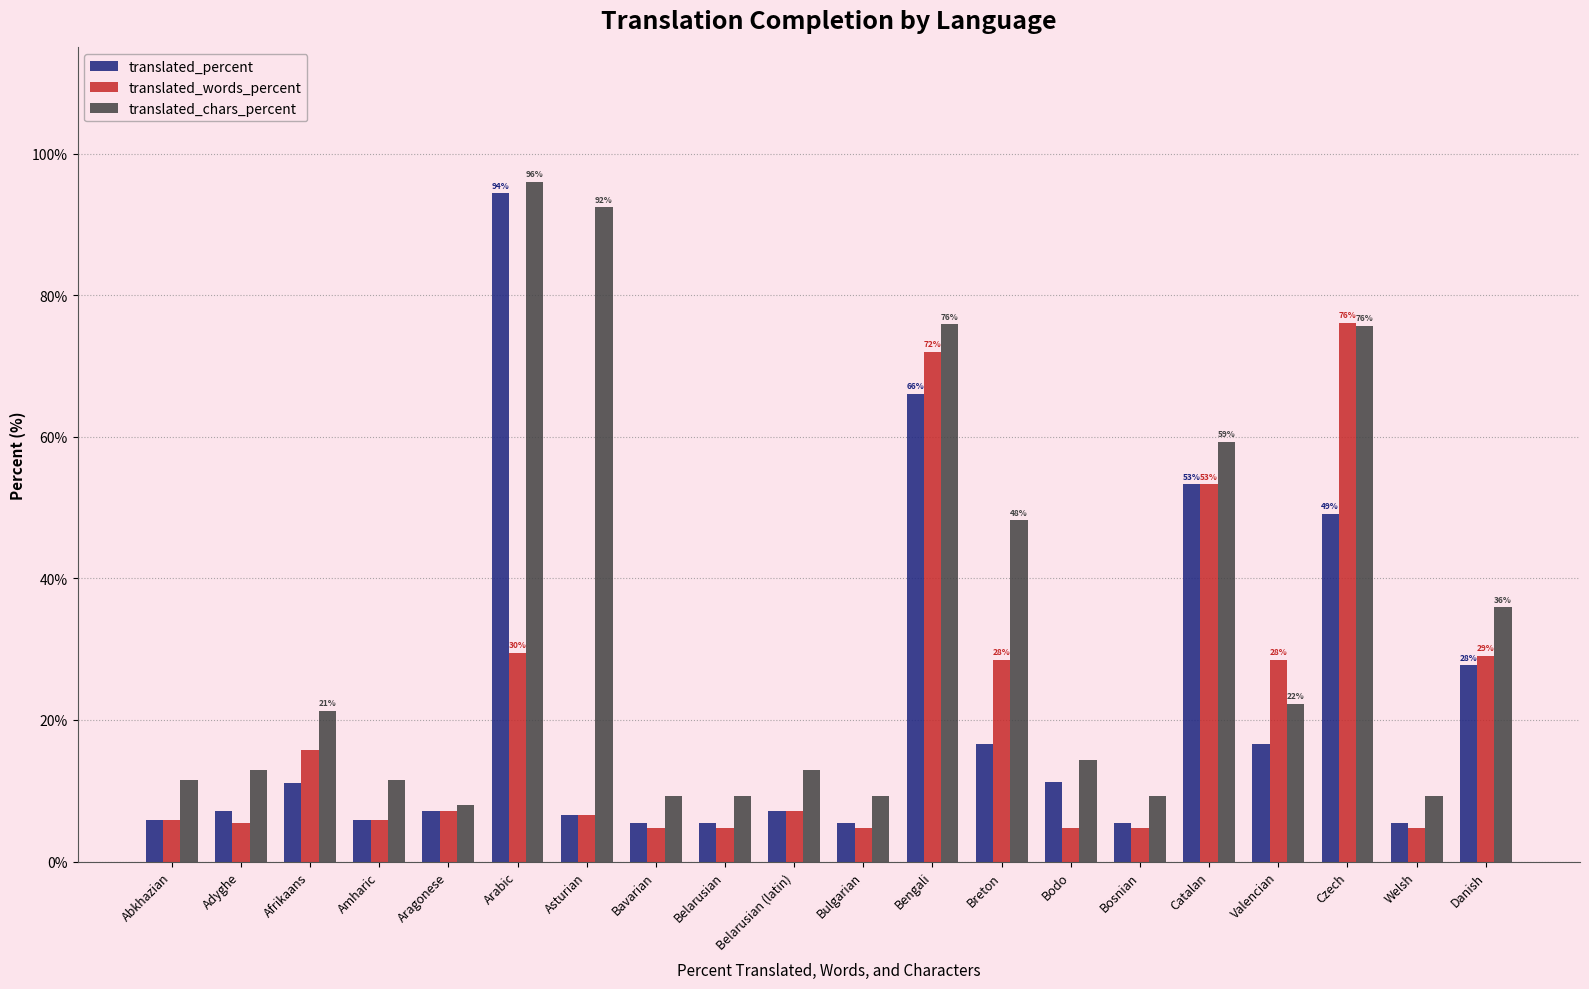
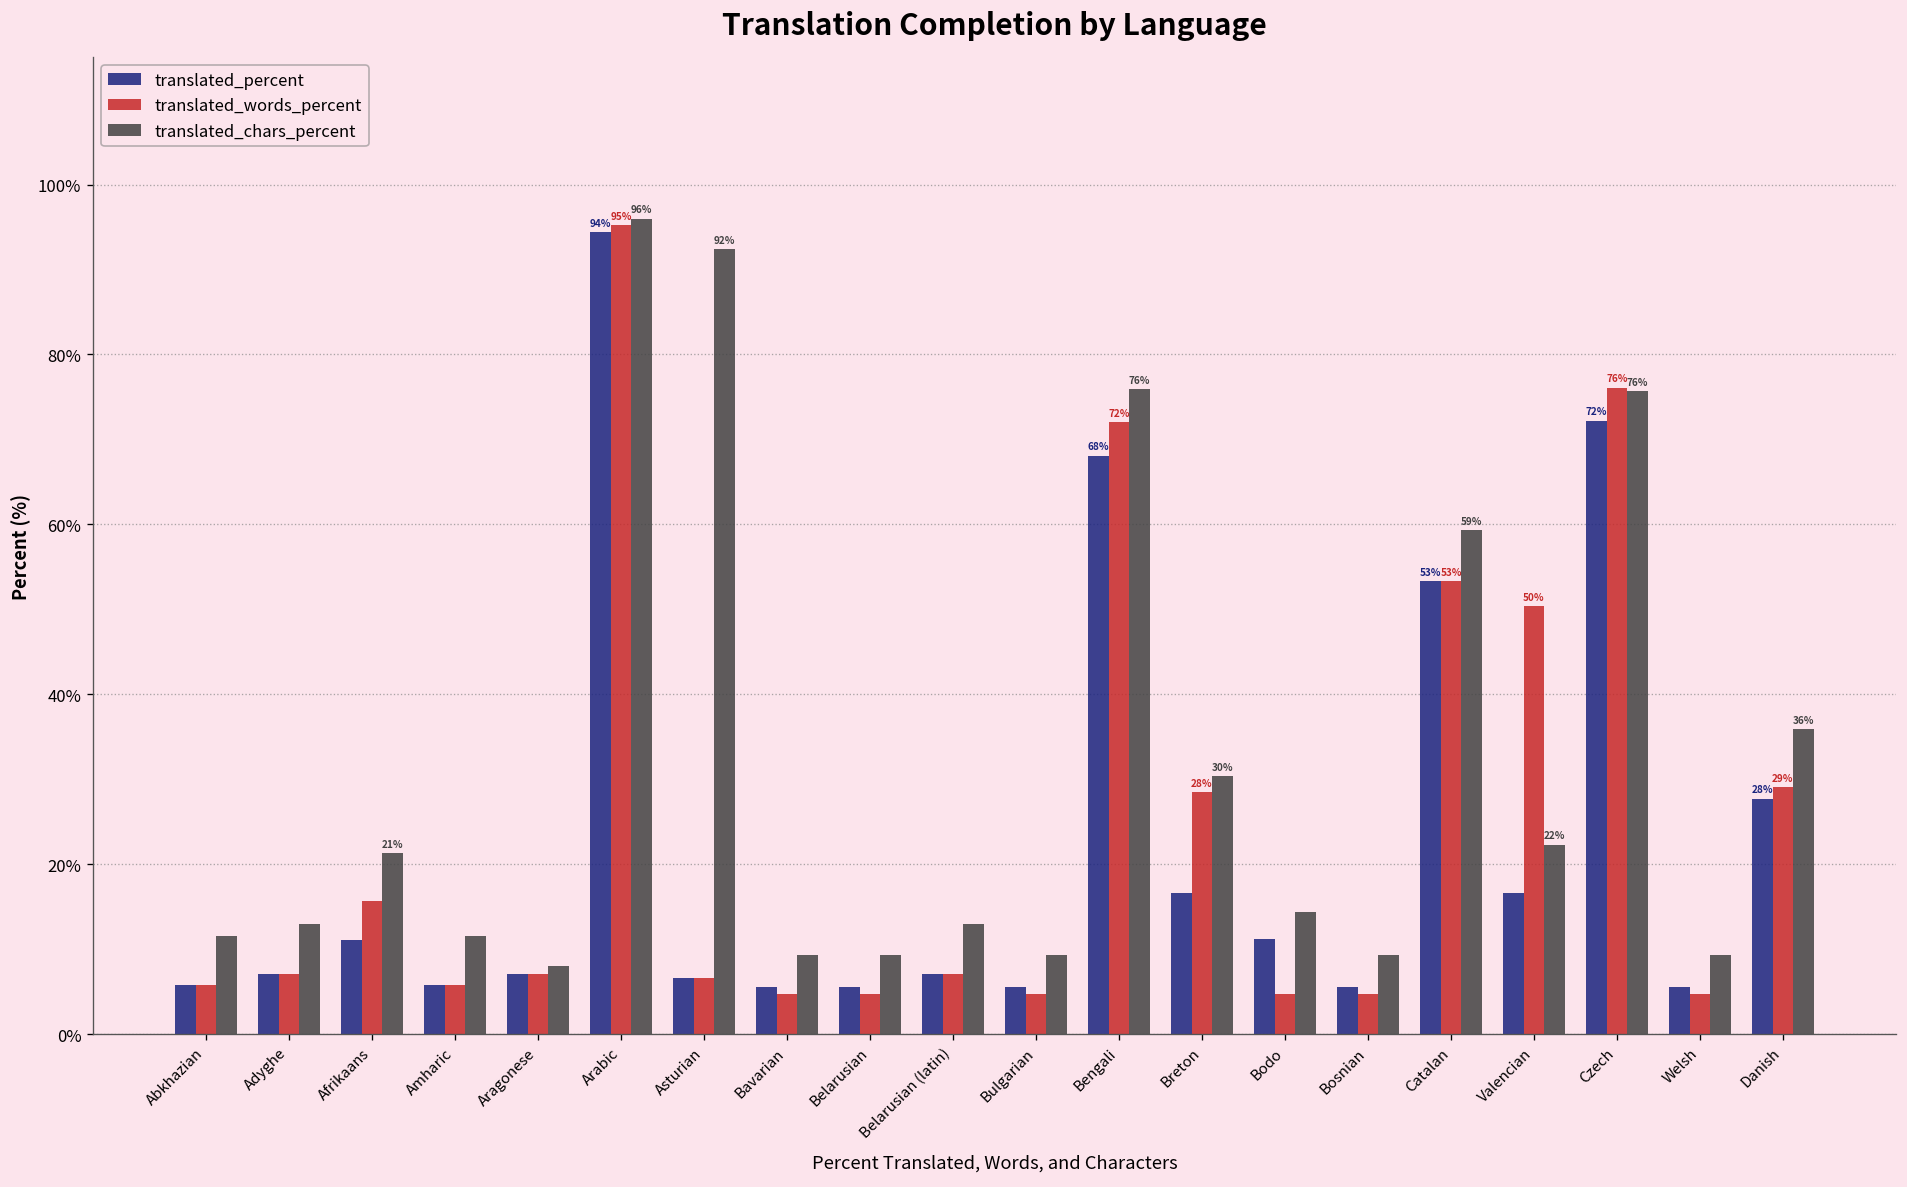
  {
    "translated_percent": {
      "Arabic": "94%",
-     "Bengali": "66%",
+     "Bengali": "68%",
      "Catalan": "53%",
-     "Czech": "49%",
+     "Czech": "72%",
      "Danish": "28%"
    },
    "translated_words_percent": {
-     "Adyghe": "5%",
-     "Arabic": "30%",
+     "Adyghe": "7%",
+     "Arabic": "95%",
      "Bengali": "72%",
      "Breton": "28%",
      "Catalan": "53%",
-     "Valencian": "28%",
+     "Valencian": "50%",
      "Czech": "76%",
      "Danish": "29%"
    },
    "translated_chars_percent": {
      "Afrikaans": "21%",
      "Arabic": "96%",
      "Asturian": "92%",
      "Bengali": "76%",
-     "Breton": "48%",
+     "Breton": "30%",
      "Catalan": "59%",
      "Valencian": "22%",
      "Czech": "76%",
      "Danish": "36%"
    }
  }
